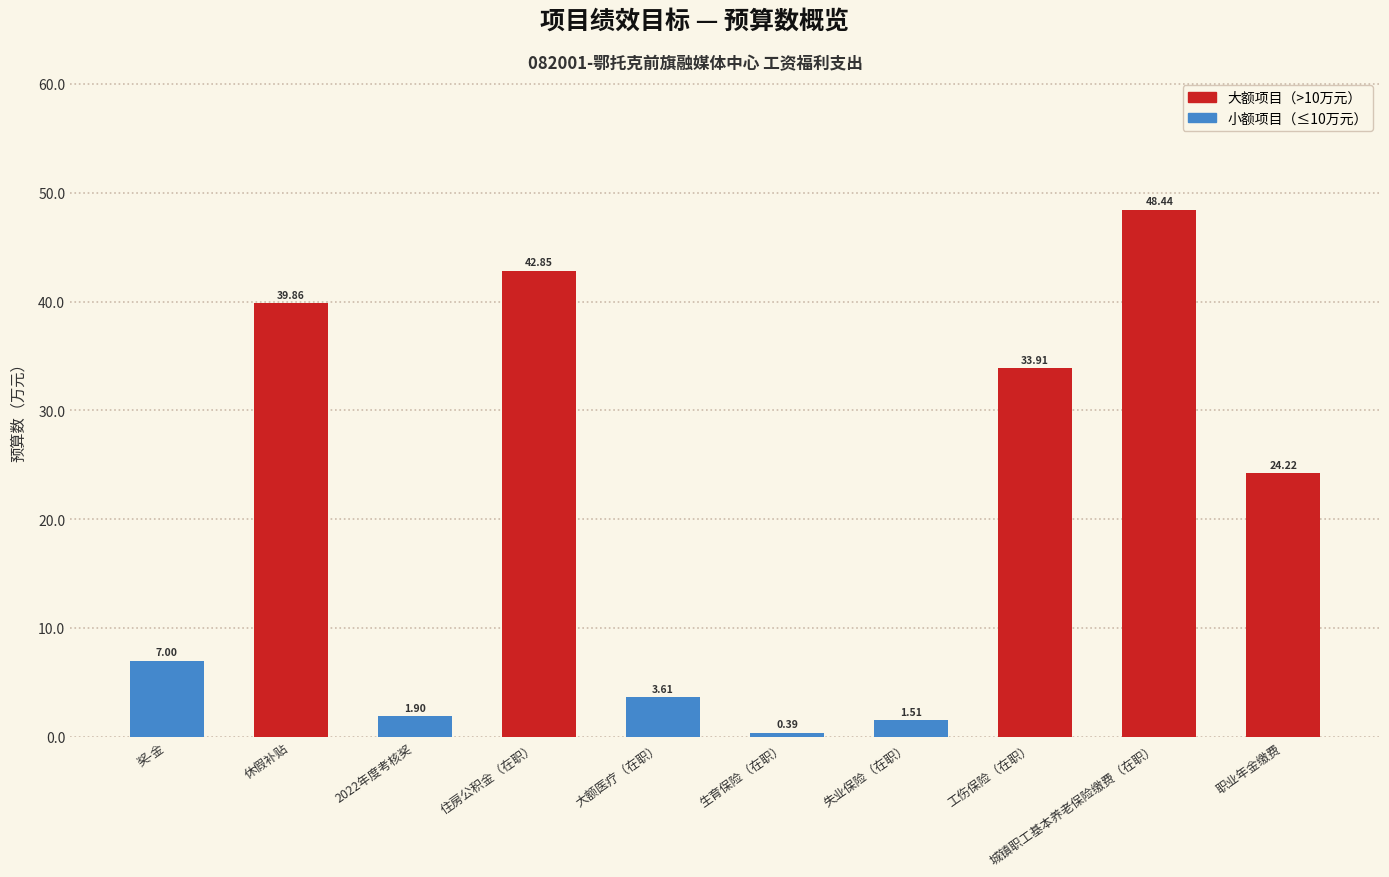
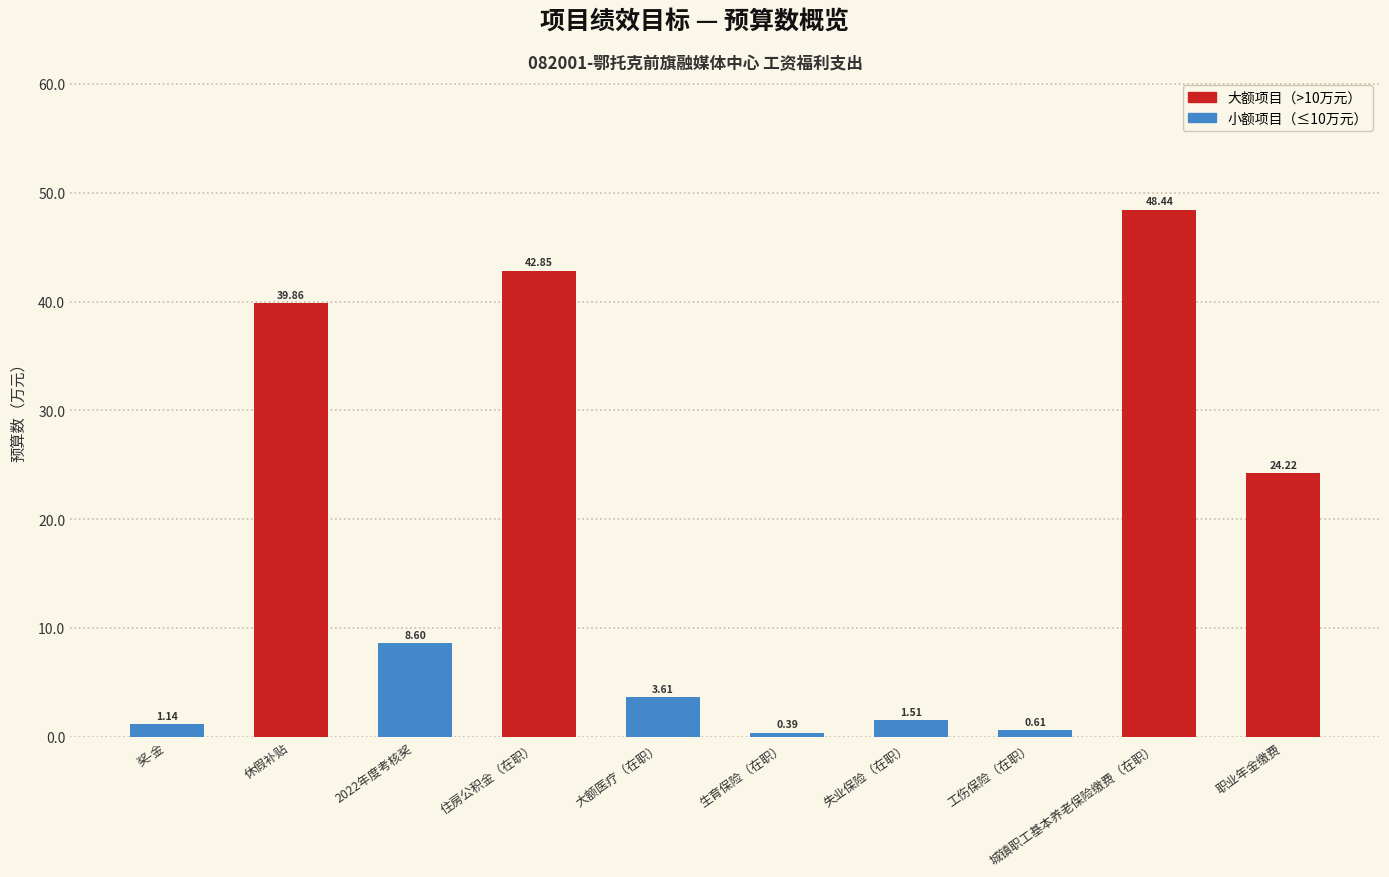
  {
-   "奖-金": 7.00,
+   "奖-金": 1.14,
    "休假补贴": 39.86,
-   "2022年度考核奖": 1.90,
+   "2022年度考核奖": 8.60,
    "住房公积金（在职）": 42.85,
    "大额医疗（在职）": 3.61,
    "生育保险（在职）": 0.39,
    "失业保险（在职）": 1.51,
-   "工伤保险（在职）": 33.91,
+   "工伤保险（在职）": 0.61,
    "城镇职工基本养老保险缴费（在职）": 48.44,
    "职业年金缴费": 24.22
  }
